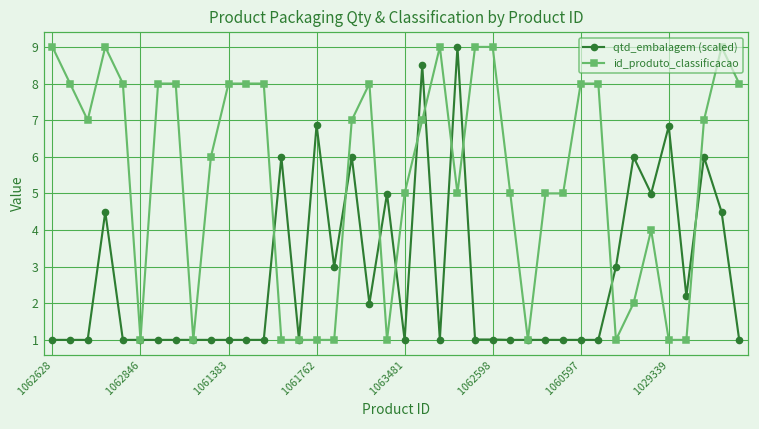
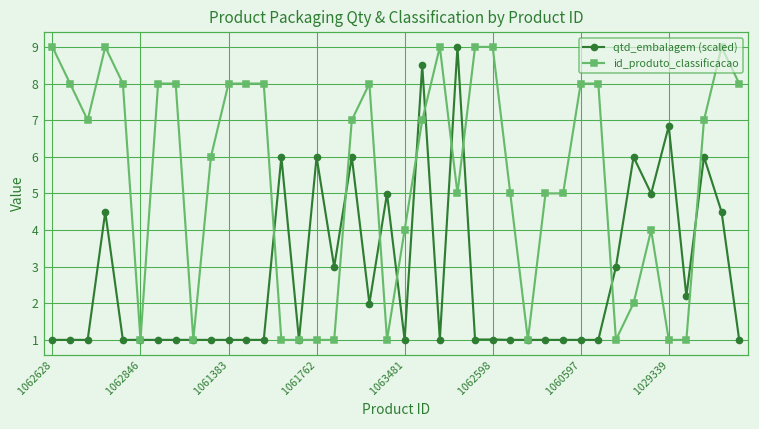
  {
    "qtd_embalagem (scaled)": {
      "1062628": 1.0,
      "1061383": 1.0,
-     "1061762": 6.9,
+     "1061762": 6.0,
      "1063481": 1.0,
      "1062598": 1.0,
      "1060597": 1.0,
      "1029339": 6.8
    },
    "id_produto_classificacao": {
      "1062628": 9,
      "1061383": 8,
      "1061762": 1,
-     "1063481": 5,
+     "1063481": 4,
      "1062598": 9,
      "1060597": 8,
      "1029339": 1
    }
  }
